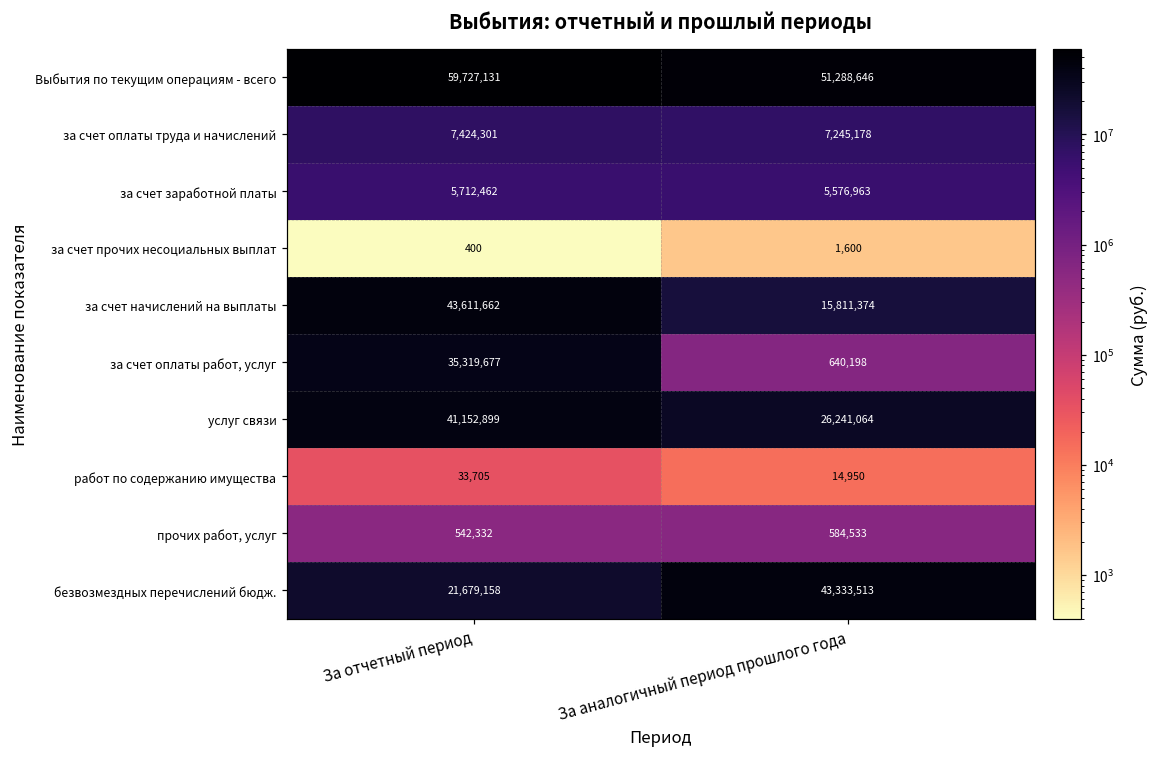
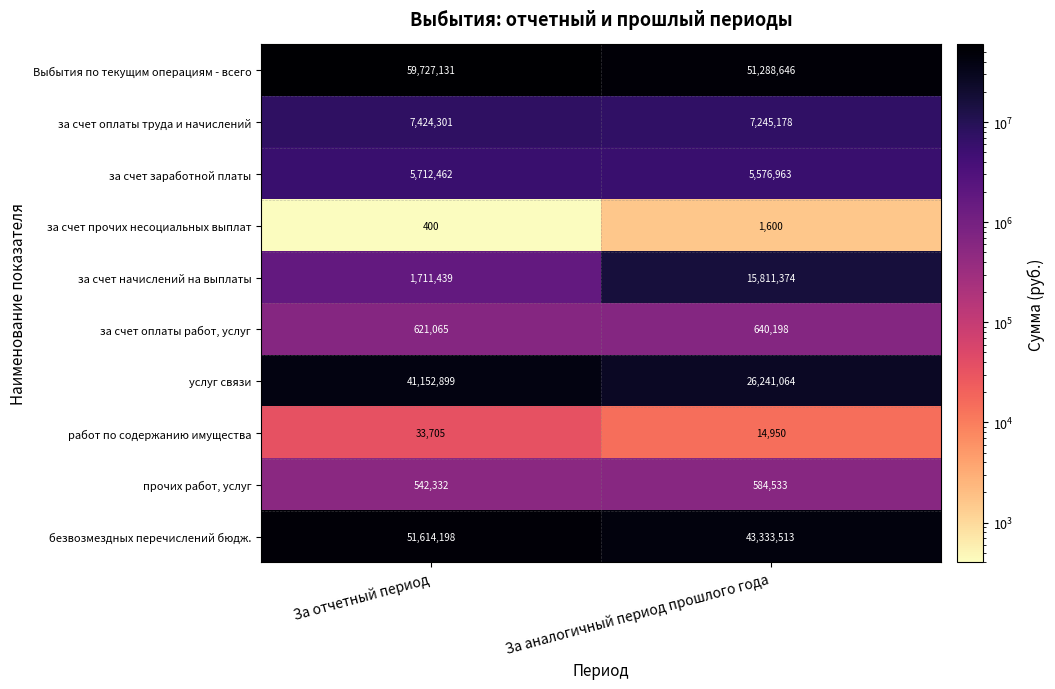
  {
    "Выбытия по текущим операциям - всего": {
      "За отчетный период": "59,727,131",
      "За аналогичный период прошлого года": "51,288,646"
    },
    "за счет оплаты труда и начислений": {
      "За отчетный период": "7,424,301",
      "За аналогичный период прошлого года": "7,245,178"
    },
    "за счет заработной платы": {
      "За отчетный период": "5,712,462",
      "За аналогичный период прошлого года": "5,576,963"
    },
    "за счет прочих несоциальных выплат": {
      "За отчетный период": "400",
      "За аналогичный период прошлого года": "1,600"
    },
    "за счет начислений на выплаты": {
-     "За отчетный период": "43,611,662",
+     "За отчетный период": "1,711,439",
      "За аналогичный период прошлого года": "15,811,374"
    },
    "за счет оплаты работ, услуг": {
-     "За отчетный период": "35,319,677",
+     "За отчетный период": "621,065",
      "За аналогичный период прошлого года": "640,198"
    },
    "услуг связи": {
      "За отчетный период": "41,152,899",
      "За аналогичный период прошлого года": "26,241,064"
    },
    "работ по содержанию имущества": {
      "За отчетный период": "33,705",
      "За аналогичный период прошлого года": "14,950"
    },
    "прочих работ, услуг": {
      "За отчетный период": "542,332",
      "За аналогичный период прошлого года": "584,533"
    },
    "безвозмездных перечислений бюдж.": {
-     "За отчетный период": "21,679,158",
+     "За отчетный период": "51,614,198",
      "За аналогичный период прошлого года": "43,333,513"
    }
  }
